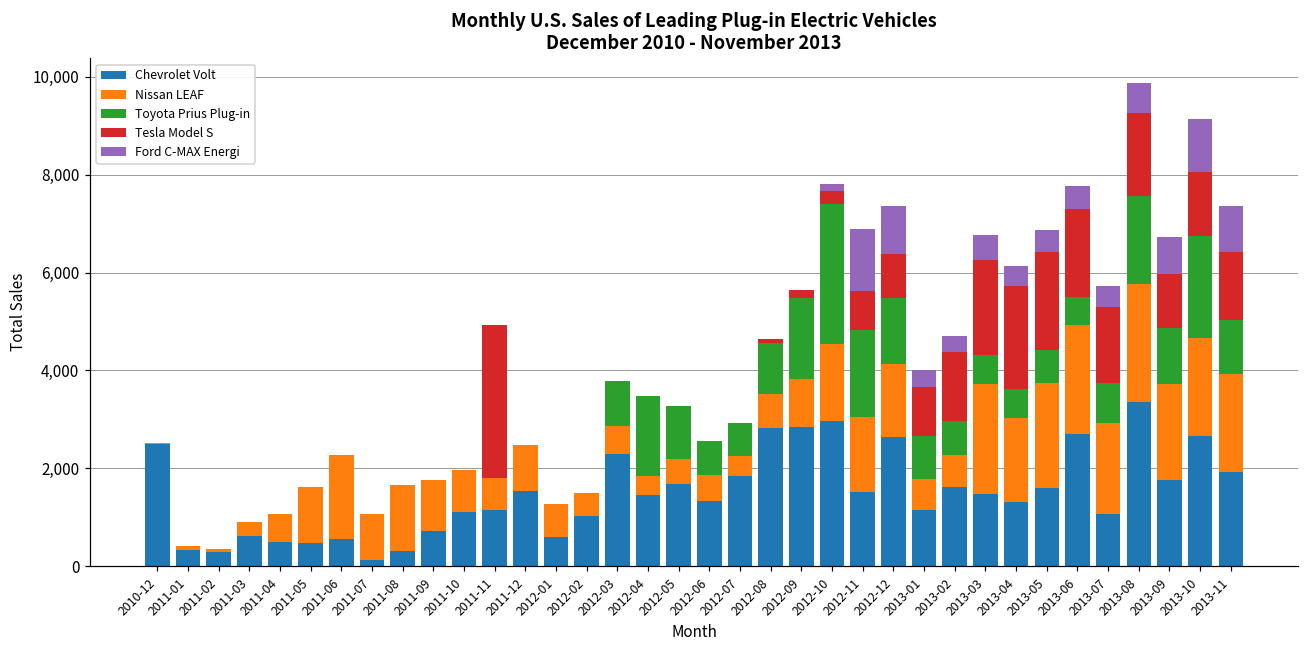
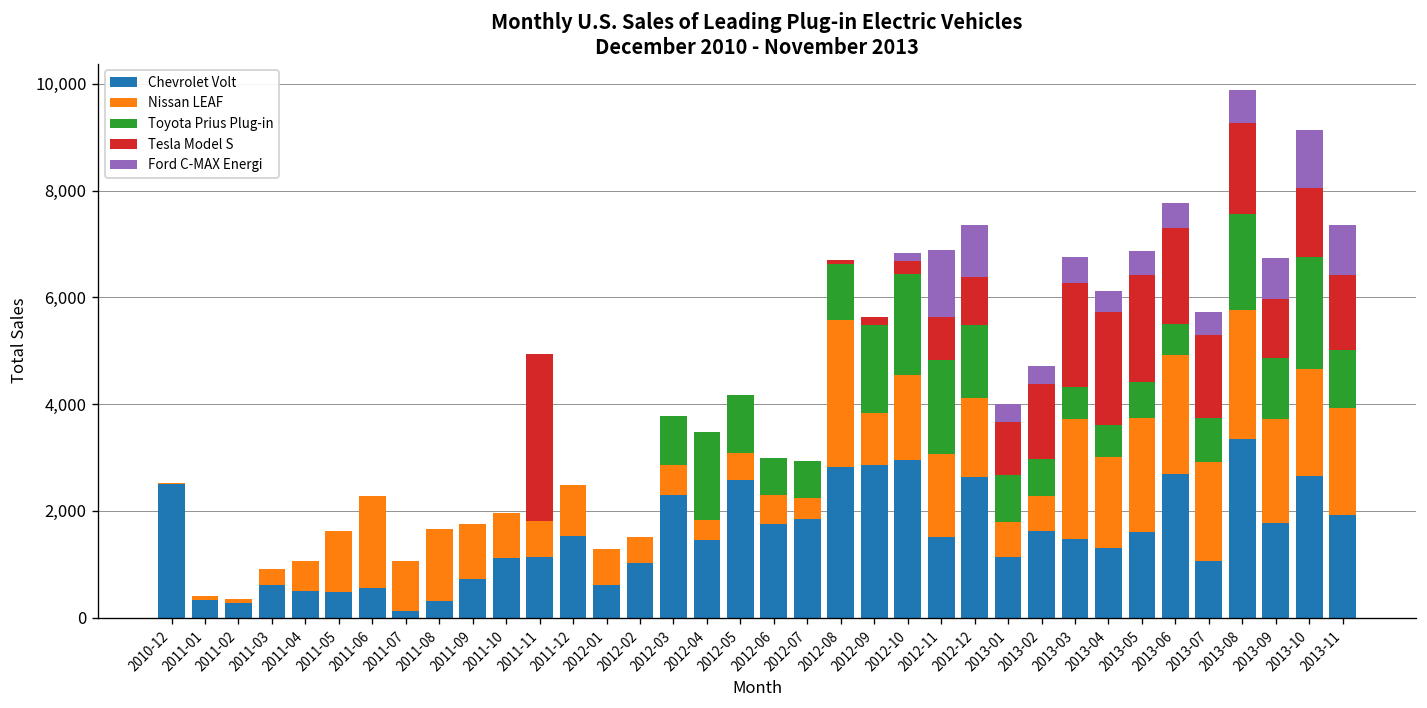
  {
    "Chevrolet Volt": {
      "2010-12": "2,500",
      "2011-01": "300",
      "2011-02": "300",
      "2011-03": "600",
      "2011-04": "500",
      "2011-05": "500",
      "2011-06": "600",
      "2011-07": "100",
      "2011-08": "300",
      "2011-09": "700",
      "2011-10": "1,100",
      "2011-11": "1,100",
      "2011-12": "1,500",
      "2012-01": "600",
      "2012-02": "1,000",
      "2012-03": "2,300",
      "2012-04": "1,500",
-     "2012-05": "1,700",
-     "2012-06": "1,300",
+     "2012-05": "2,600",
+     "2012-06": "1,800",
      "2012-07": "1,800",
      "2012-08": "2,800",
      "2012-09": "2,900",
      "2012-10": "3,000",
      "2012-11": "1,500",
      "2012-12": "2,600",
      "2013-01": "1,100",
      "2013-02": "1,600",
      "2013-03": "1,500",
      "2013-04": "1,300",
      "2013-05": "1,600",
      "2013-06": "2,700",
      "2013-07": "1,100",
      "2013-08": "3,400",
      "2013-09": "1,800",
      "2013-10": "2,700",
      "2013-11": "1,900"
    },
    "Nissan LEAF": {
      "2011-01": "100",
      "2011-02": "100",
      "2011-03": "300",
      "2011-04": "600",
      "2011-05": "1,100",
      "2011-06": "1,700",
      "2011-07": "900",
      "2011-08": "1,400",
      "2011-09": "1,000",
      "2011-10": "800",
      "2011-11": "700",
      "2011-12": "1,000",
      "2012-01": "700",
      "2012-02": "500",
      "2012-03": "600",
      "2012-04": "400",
      "2012-05": "500",
      "2012-06": "500",
      "2012-07": "400",
-     "2012-08": "700",
+     "2012-08": "2,800",
      "2012-09": "1,000",
      "2012-10": "1,600",
      "2012-11": "1,500",
      "2012-12": "1,500",
      "2013-01": "700",
      "2013-02": "700",
      "2013-03": "2,200",
      "2013-04": "1,700",
      "2013-05": "2,100",
      "2013-06": "2,200",
      "2013-07": "1,900",
      "2013-08": "2,400",
      "2013-09": "2,000",
      "2013-10": "2,000",
      "2013-11": "2,000"
    },
    "Toyota Prius Plug-in": {
      "2010-12": "0",
      "2011-01": "0",
      "2011-02": "0",
      "2011-03": "0",
      "2011-04": "0",
      "2011-05": "0",
      "2011-06": "0",
      "2011-07": "0",
      "2011-08": "0",
      "2011-09": "0",
      "2011-10": "0",
      "2011-11": "0",
      "2011-12": "0",
      "2012-01": "0",
      "2012-02": "0",
      "2012-03": "900",
      "2012-04": "1,700",
      "2012-05": "1,100",
      "2012-06": "700",
      "2012-07": "700",
      "2012-08": "1,000",
      "2012-09": "1,700",
-     "2012-10": "2,900",
+     "2012-10": "1,900",
      "2012-11": "1,800",
      "2012-12": "1,400",
      "2013-01": "900",
      "2013-02": "700",
      "2013-03": "600",
      "2013-04": "600",
      "2013-05": "700",
      "2013-06": "600",
      "2013-07": "800",
      "2013-08": "1,800",
      "2013-09": "1,200",
      "2013-10": "2,100",
      "2013-11": "1,100"
    },
    "Tesla Model S": {
      "2010-12": "0",
      "2011-01": "0",
      "2011-02": "0",
      "2011-03": "0",
      "2011-04": "0",
      "2011-05": "0",
      "2011-06": "0",
      "2011-07": "0",
      "2011-08": "0",
      "2011-09": "0",
      "2011-10": "0",
      "2011-11": "3,100",
      "2011-12": "0",
      "2012-01": "0",
      "2012-02": "0",
      "2012-03": "0",
      "2012-04": "0",
      "2012-05": "0",
      "2012-06": "0",
      "2012-07": "0",
      "2012-08": "100",
      "2012-09": "200",
      "2012-10": "300",
      "2012-11": "800",
      "2012-12": "900",
      "2013-01": "1,000",
      "2013-02": "1,400",
      "2013-03": "2,000",
      "2013-04": "2,100",
      "2013-05": "2,000",
      "2013-06": "1,800",
      "2013-07": "1,600",
      "2013-08": "1,700",
      "2013-09": "1,100",
      "2013-10": "1,300",
      "2013-11": "1,400"
    },
    "Ford C-MAX Energi": {
      "2010-12": "0",
      "2011-01": "0",
      "2011-02": "0",
      "2011-03": "0",
      "2011-04": "0",
      "2011-05": "0",
      "2011-06": "0",
      "2011-07": "0",
      "2011-08": "0",
      "2011-09": "0",
      "2011-10": "0",
      "2011-11": "0",
      "2011-12": "0",
      "2012-01": "0",
      "2012-02": "0",
      "2012-03": "0",
      "2012-04": "0",
      "2012-05": "0",
      "2012-06": "0",
      "2012-07": "0",
      "2012-08": "0",
      "2012-09": "0",
      "2012-10": "100",
      "2012-11": "1,300",
      "2012-12": "1,000",
      "2013-01": "300",
      "2013-02": "300",
      "2013-03": "500",
      "2013-04": "400",
      "2013-05": "500",
      "2013-06": "500",
      "2013-07": "400",
      "2013-08": "600",
      "2013-09": "800",
      "2013-10": "1,100",
      "2013-11": "900"
    }
  }
